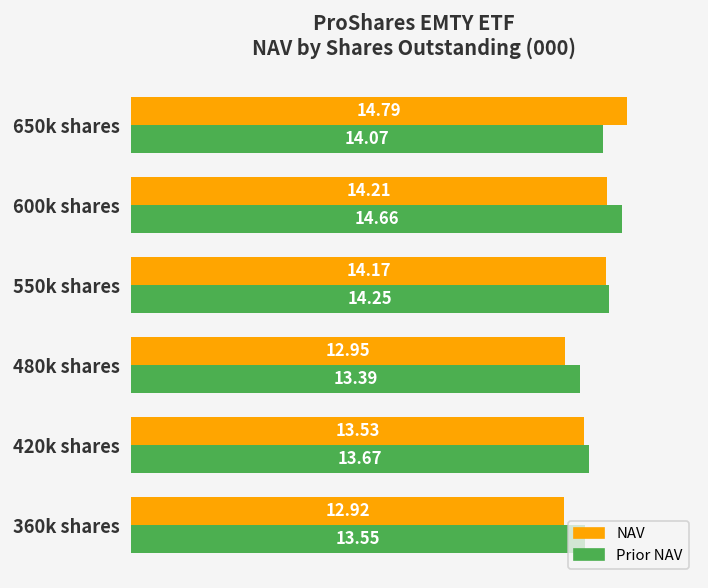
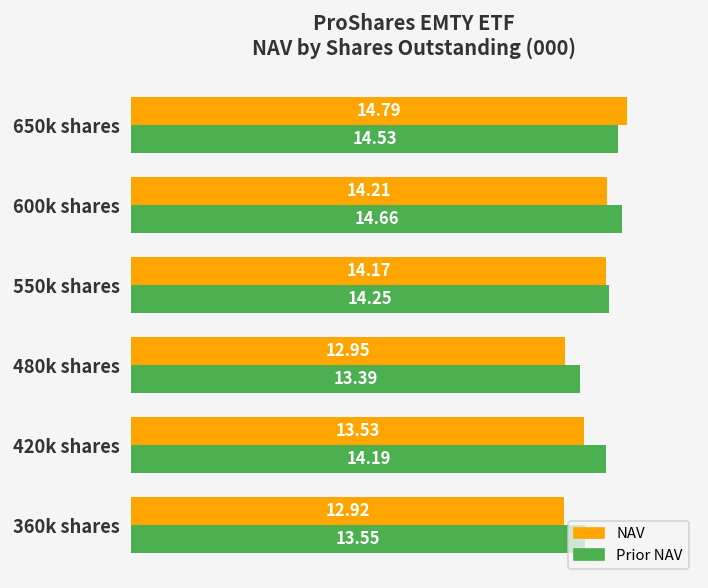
  {
    "NAV": {
      "650k shares": 14.79,
      "600k shares": 14.21,
      "550k shares": 14.17,
      "480k shares": 12.95,
      "420k shares": 13.53,
      "360k shares": 12.92
    },
    "Prior NAV": {
-     "650k shares": 14.07,
+     "650k shares": 14.53,
      "600k shares": 14.66,
      "550k shares": 14.25,
      "480k shares": 13.39,
-     "420k shares": 13.67
+     "420k shares": 14.19
    }
  }
